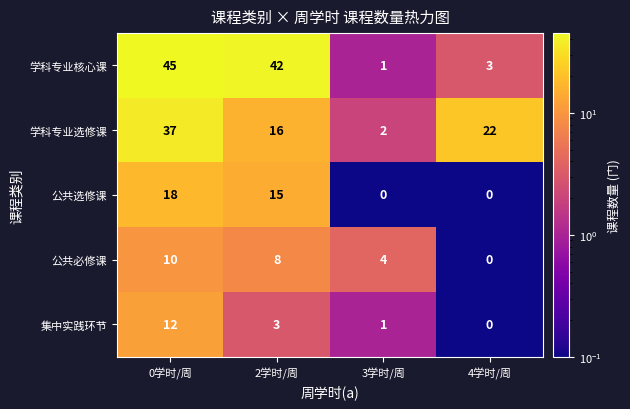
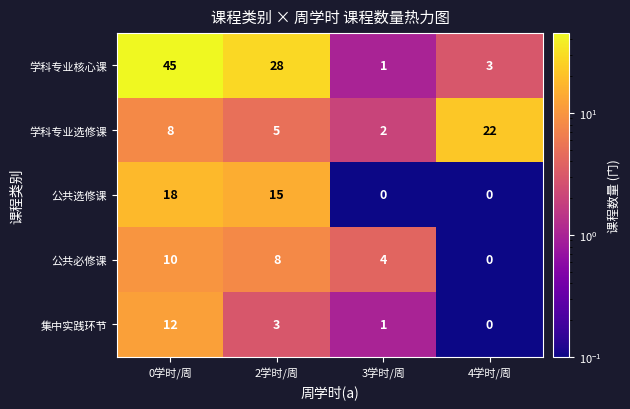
  {
    "学科专业核心课": {
      "0学时/周": 45,
-     "2学时/周": 42,
+     "2学时/周": 28,
      "3学时/周": 1,
      "4学时/周": 3
    },
    "学科专业选修课": {
-     "0学时/周": 37,
-     "2学时/周": 16,
+     "0学时/周": 8,
+     "2学时/周": 5,
      "3学时/周": 2,
      "4学时/周": 22
    },
    "公共选修课": {
      "0学时/周": 18,
      "2学时/周": 15,
      "3学时/周": 0,
      "4学时/周": 0
    },
    "公共必修课": {
      "0学时/周": 10,
      "2学时/周": 8,
      "3学时/周": 4,
      "4学时/周": 0
    },
    "集中实践环节": {
      "0学时/周": 12,
      "2学时/周": 3,
      "3学时/周": 1,
      "4学时/周": 0
    }
  }
